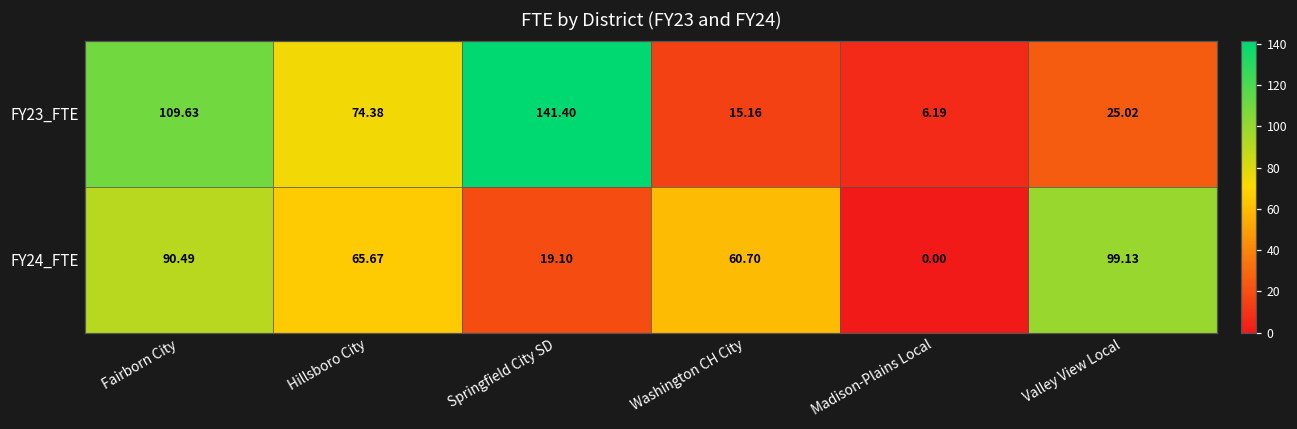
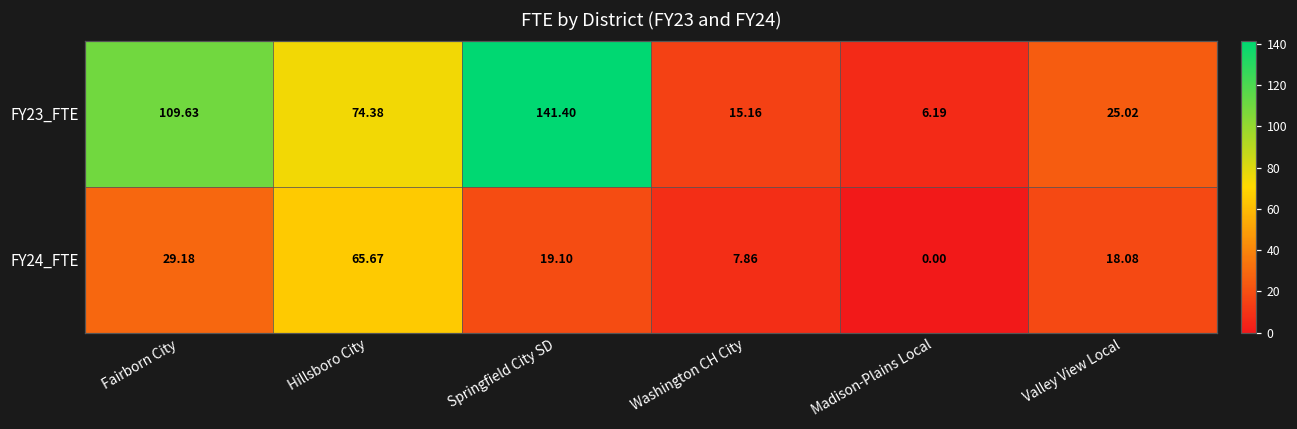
  {
    "FY23_FTE": {
      "Fairborn City": 109.63,
      "Hillsboro City": 74.38,
      "Springfield City SD": 141.40,
      "Washington CH City": 15.16,
      "Madison-Plains Local": 6.19,
      "Valley View Local": 25.02
    },
    "FY24_FTE": {
-     "Fairborn City": 90.49,
+     "Fairborn City": 29.18,
      "Hillsboro City": 65.67,
      "Springfield City SD": 19.10,
-     "Washington CH City": 60.70,
+     "Washington CH City": 7.86,
      "Madison-Plains Local": 0.00,
-     "Valley View Local": 99.13
+     "Valley View Local": 18.08
    }
  }
